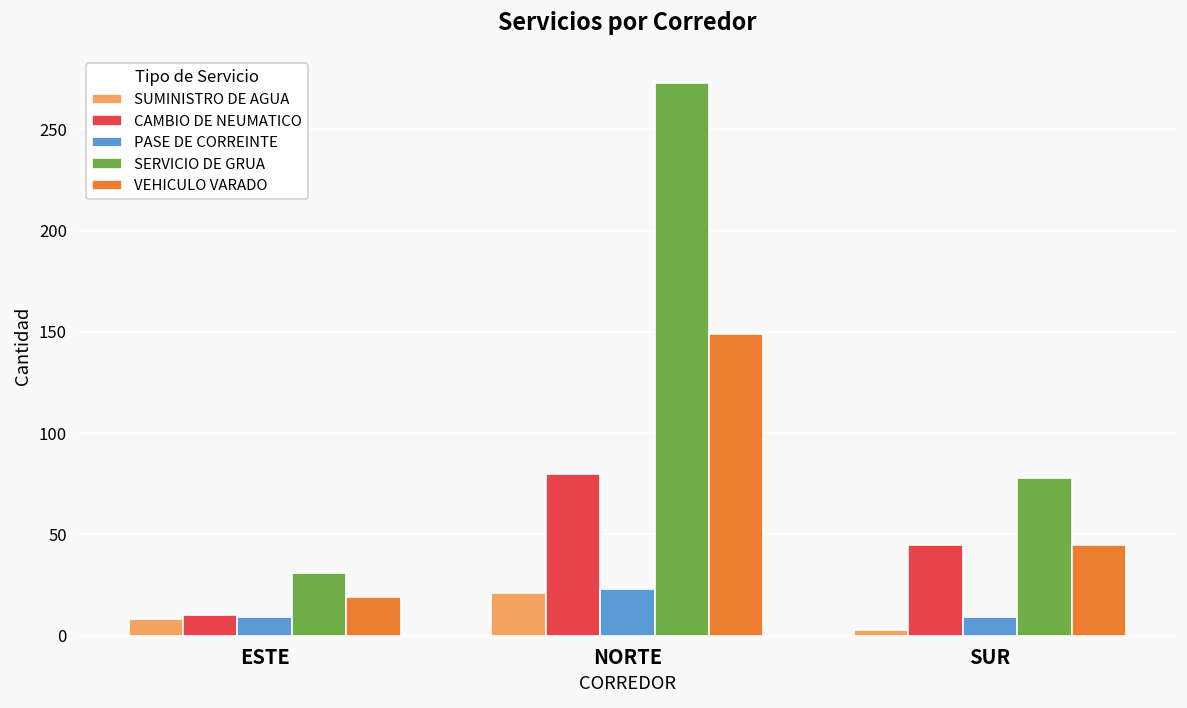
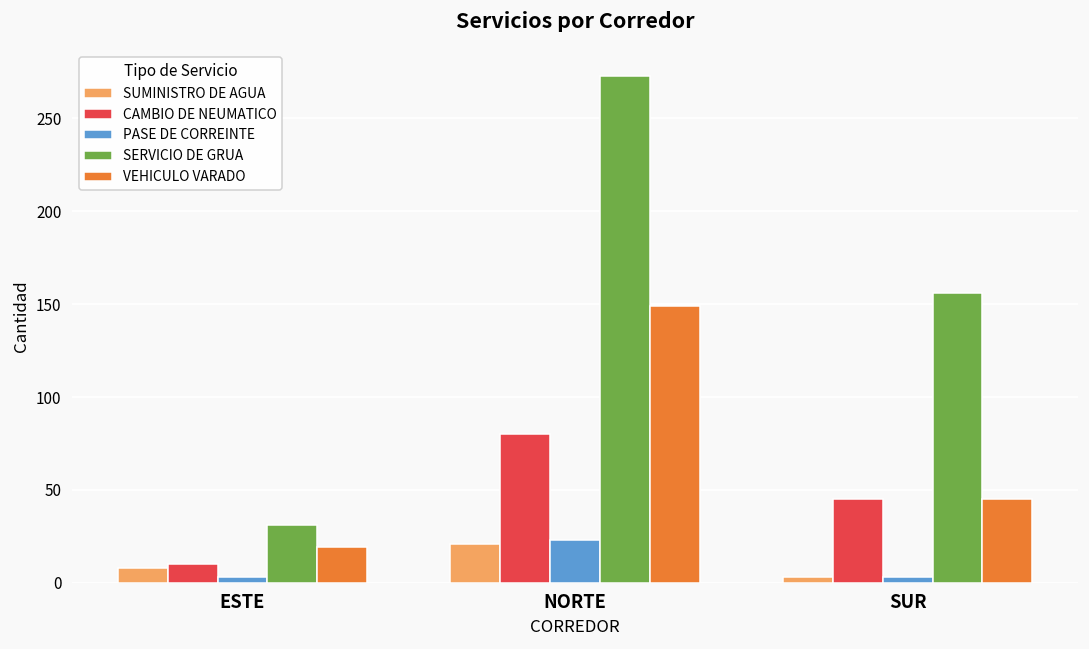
  {
    "SUMINISTRO DE AGUA": {
      "ESTE": 8,
      "NORTE": 21,
      "SUR": 3
    },
    "CAMBIO DE NEUMATICO": {
      "ESTE": 10,
      "NORTE": 80,
      "SUR": 45
    },
    "PASE DE CORREINTE": {
-     "ESTE": 9,
+     "ESTE": 3,
      "NORTE": 23,
-     "SUR": 9
+     "SUR": 3
    },
    "SERVICIO DE GRUA": {
      "ESTE": 31,
      "NORTE": 273,
-     "SUR": 78
+     "SUR": 156
    },
    "VEHICULO VARADO": {
      "ESTE": 19,
      "NORTE": 149,
      "SUR": 45
    }
  }
